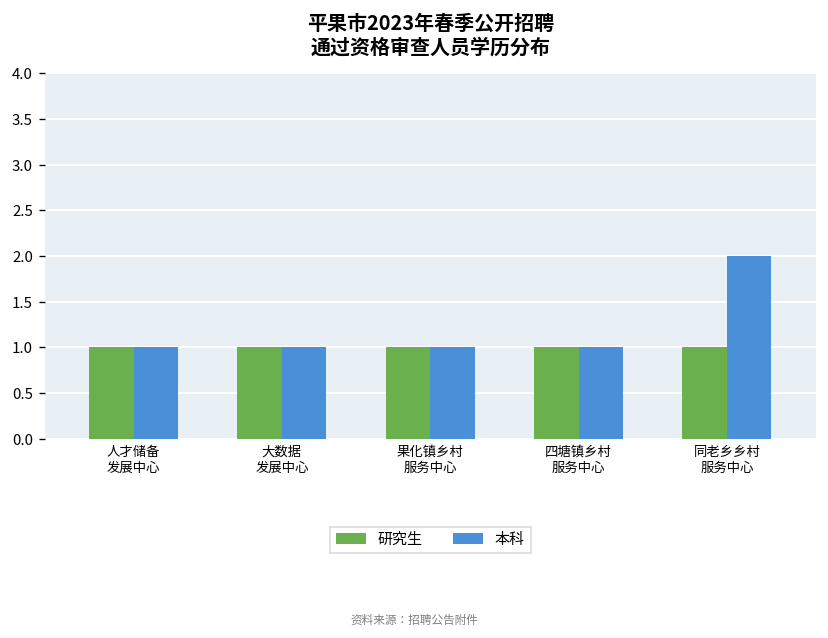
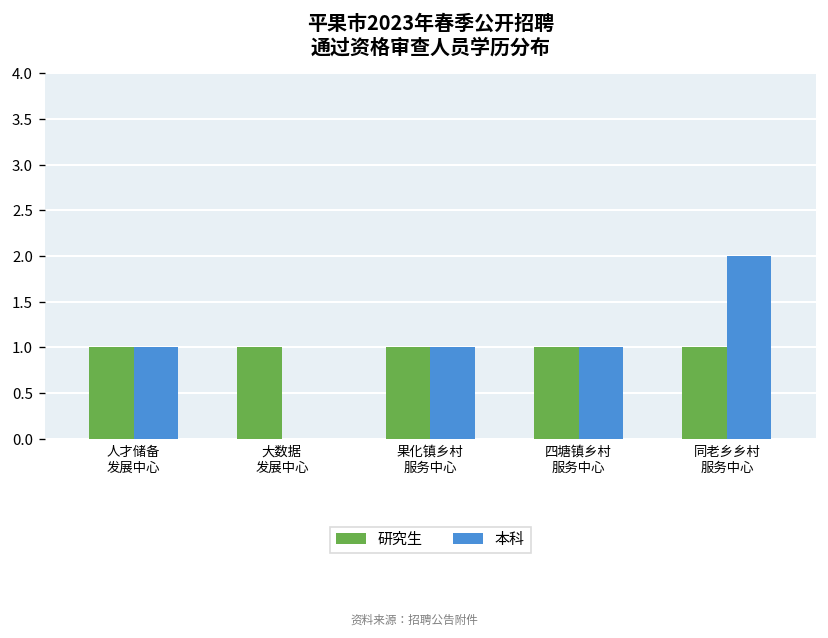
  {
    "研究生": {
      "人才储备 发展中心": 1,
      "大数据 发展中心": 1,
      "果化镇乡村 服务中心": 1,
      "四塘镇乡村 服务中心": 1,
      "同老乡乡村 服务中心": 1
    },
    "本科": {
      "人才储备 发展中心": 1,
-     "大数据 发展中心": 1,
+     "大数据 发展中心": 0,
      "果化镇乡村 服务中心": 1,
      "四塘镇乡村 服务中心": 1,
      "同老乡乡村 服务中心": 2
    }
  }
